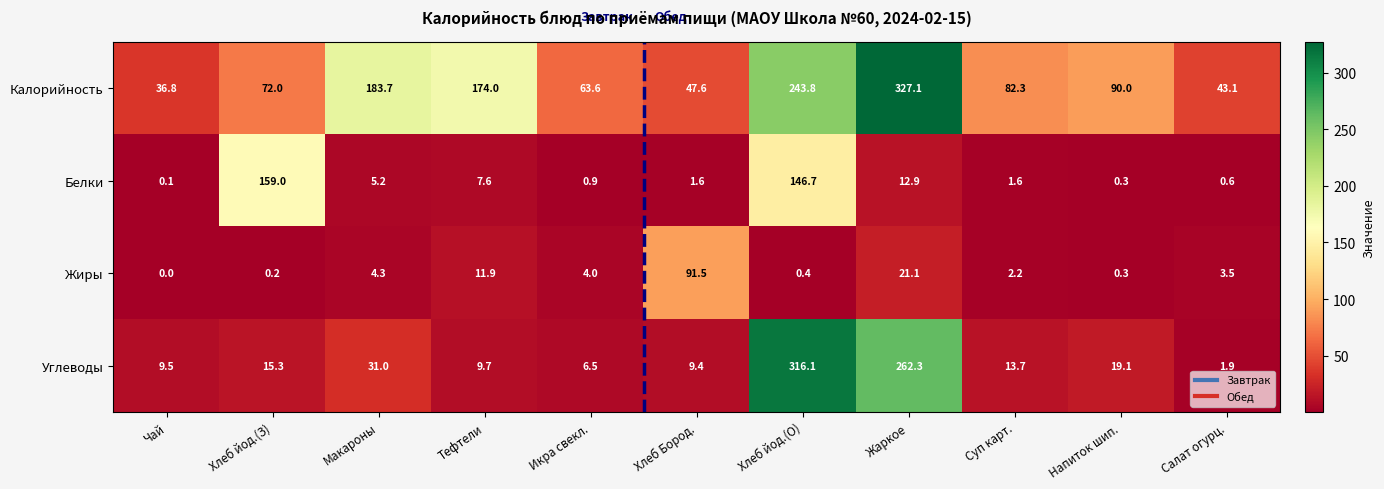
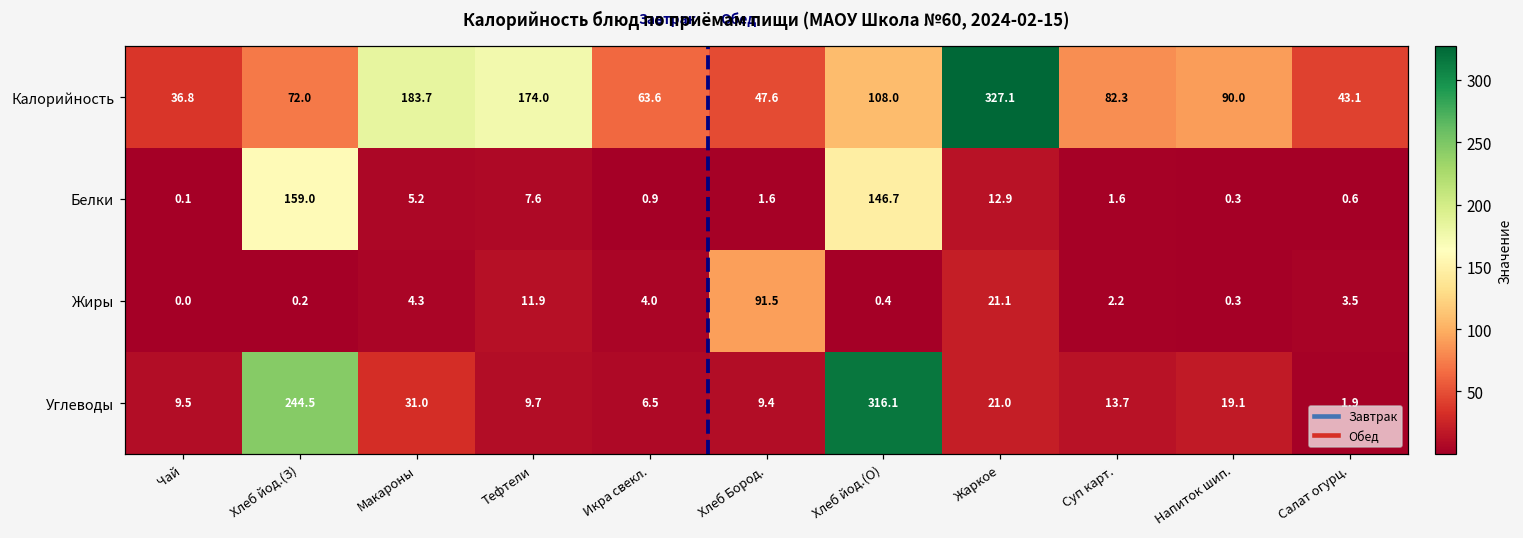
  {
    "Калорийность": {
      "Чай": 36.8,
      "Хлеб йод.(З)": 72.0,
      "Макароны": 183.7,
      "Тефтели": 174.0,
      "Икра свекл.": 63.6,
      "Хлеб Бород.": 47.6,
-     "Хлеб йод.(О)": 243.8,
+     "Хлеб йод.(О)": 108.0,
      "Жаркое": 327.1,
      "Суп карт.": 82.3,
      "Напиток шип.": 90.0,
      "Салат огурц.": 43.1
    },
    "Белки": {
      "Чай": 0.1,
      "Хлеб йод.(З)": 159.0,
      "Макароны": 5.2,
      "Тефтели": 7.6,
      "Икра свекл.": 0.9,
      "Хлеб Бород.": 1.6,
      "Хлеб йод.(О)": 146.7,
      "Жаркое": 12.9,
      "Суп карт.": 1.6,
      "Напиток шип.": 0.3,
      "Салат огурц.": 0.6
    },
    "Жиры": {
      "Чай": 0.0,
      "Хлеб йод.(З)": 0.2,
      "Макароны": 4.3,
      "Тефтели": 11.9,
      "Икра свекл.": 4.0,
      "Хлеб Бород.": 91.5,
      "Хлеб йод.(О)": 0.4,
      "Жаркое": 21.1,
      "Суп карт.": 2.2,
      "Напиток шип.": 0.3,
      "Салат огурц.": 3.5
    },
    "Углеводы": {
      "Чай": 9.5,
-     "Хлеб йод.(З)": 15.3,
+     "Хлеб йод.(З)": 244.5,
      "Макароны": 31.0,
      "Тефтели": 9.7,
      "Икра свекл.": 6.5,
      "Хлеб Бород.": 9.4,
      "Хлеб йод.(О)": 316.1,
-     "Жаркое": 262.3,
+     "Жаркое": 21.0,
      "Суп карт.": 13.7,
      "Напиток шип.": 19.1,
      "Салат огурц.": 1.9
    }
  }
